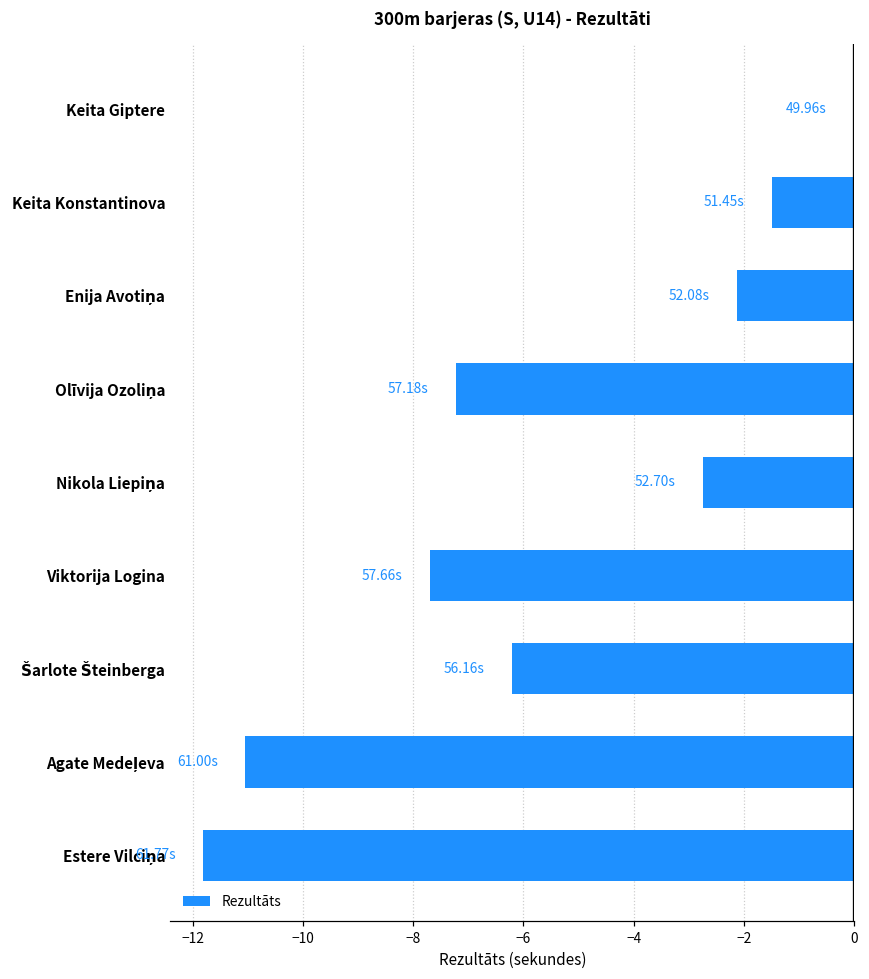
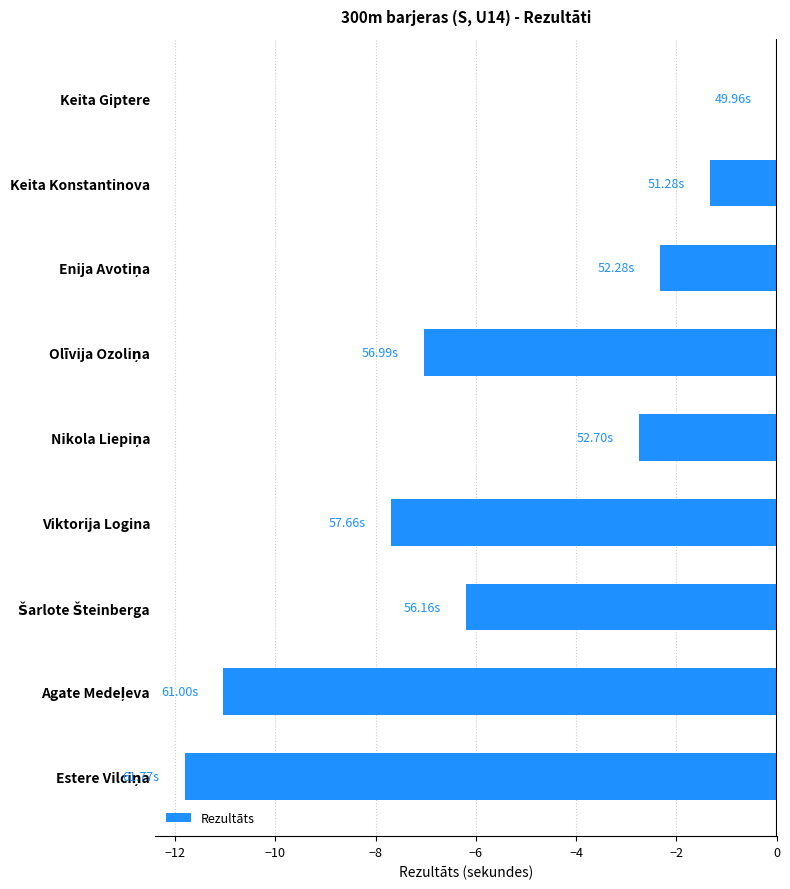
  {
-   "Keita Konstantinova": "51.45s",
-   "Enija Avotiņa": "52.08s",
-   "Olīvija Ozoliņa": "57.18s"
+   "Keita Konstantinova": "51.28s",
+   "Enija Avotiņa": "52.28s",
+   "Olīvija Ozoliņa": "56.99s"
  }
